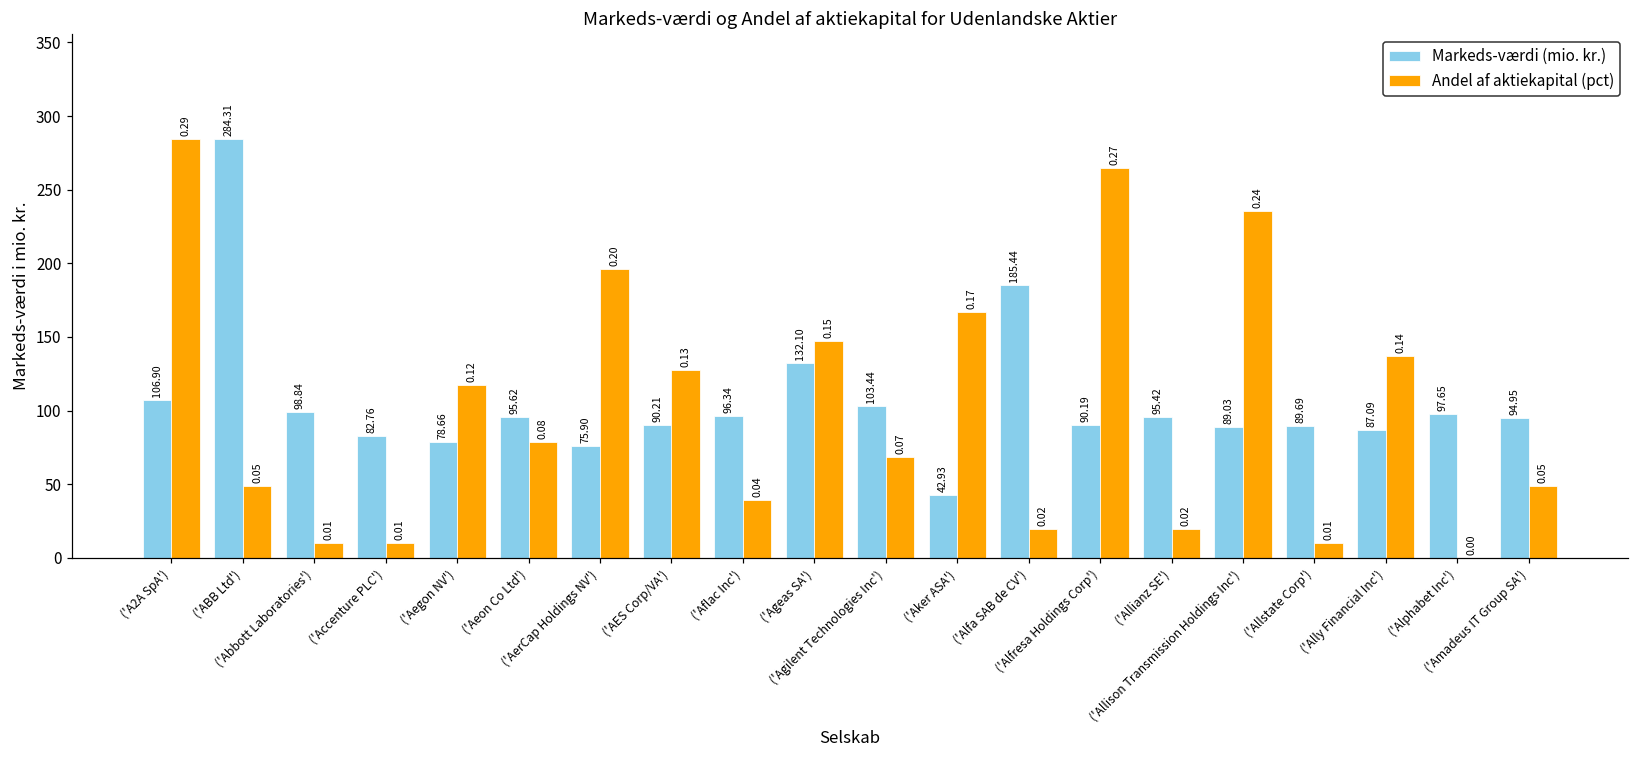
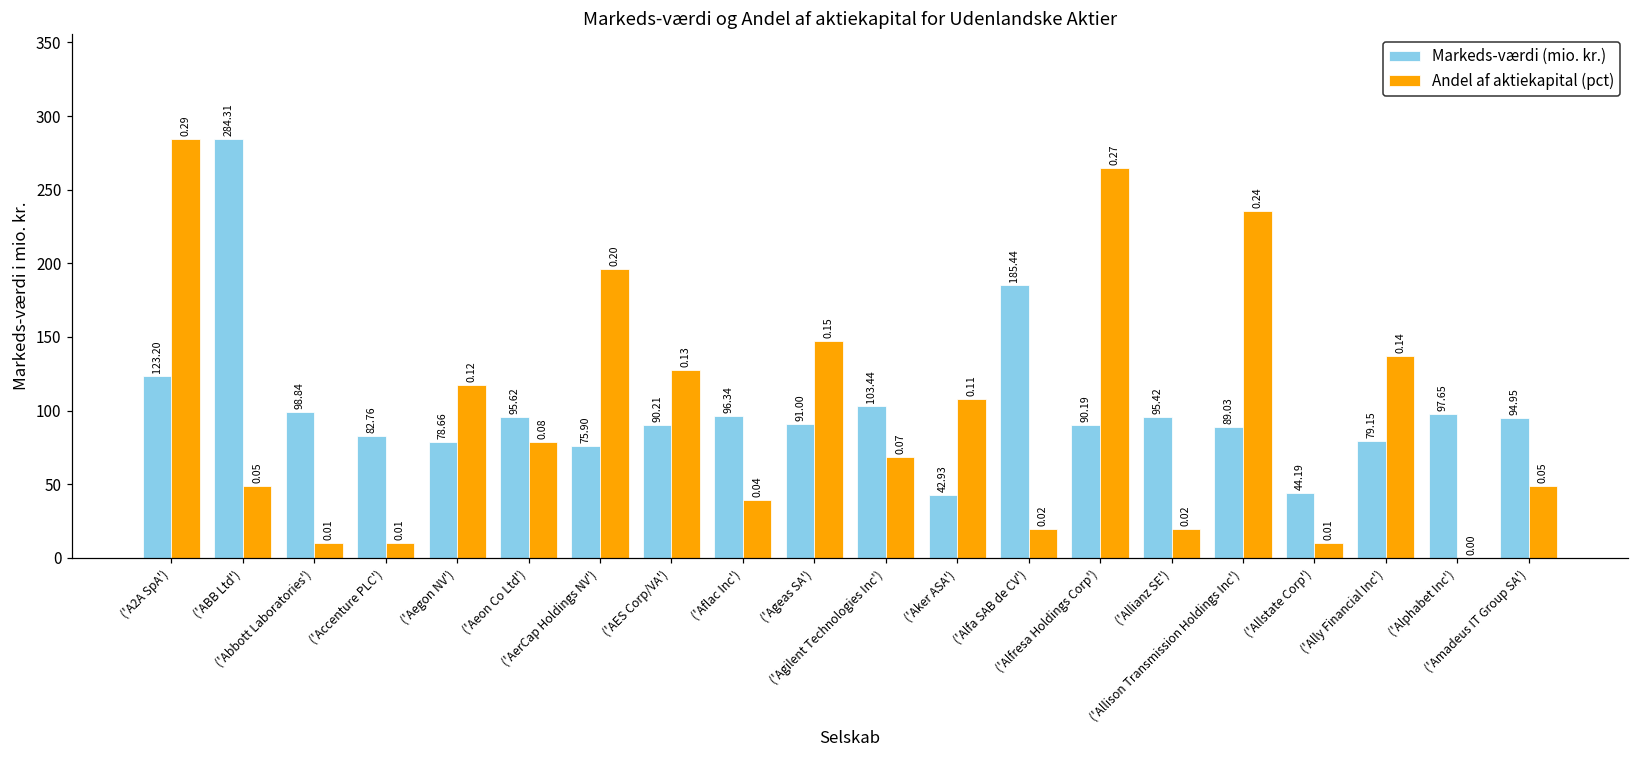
  {
    "Markeds-værdi (mio. kr.)": {
-     "('A2A SpA')": 106.90,
+     "('A2A SpA')": 123.20,
      "('ABB Ltd')": 284.31,
      "('Abbott Laboratories')": 98.84,
      "('Accenture PLC')": 82.76,
      "('Aegon NV')": 78.66,
      "('Aeon Co Ltd')": 95.62,
      "('AerCap Holdings NV')": 75.90,
      "('AES Corp/VA')": 90.21,
      "('Aflac Inc')": 96.34,
-     "('Ageas SA')": 132.10,
+     "('Ageas SA')": 91.00,
      "('Agilent Technologies Inc')": 103.44,
      "('Aker ASA')": 42.93,
      "('Alfa SAB de CV')": 185.44,
      "('Alfresa Holdings Corp')": 90.19,
      "('Allianz SE')": 95.42,
      "('Allison Transmission Holdings Inc')": 89.03,
-     "('Allstate Corp')": 89.69,
-     "('Ally Financial Inc')": 87.09,
+     "('Allstate Corp')": 44.19,
+     "('Ally Financial Inc')": 79.15,
      "('Alphabet Inc')": 97.65,
      "('Amadeus IT Group SA')": 94.95
    },
    "Andel af aktiekapital (pct)": {
-     "('Aker ASA')": 0.17,
+     "('Aker ASA')": 0.11,
      "('Alphabet Inc')": 0.00
    }
  }
